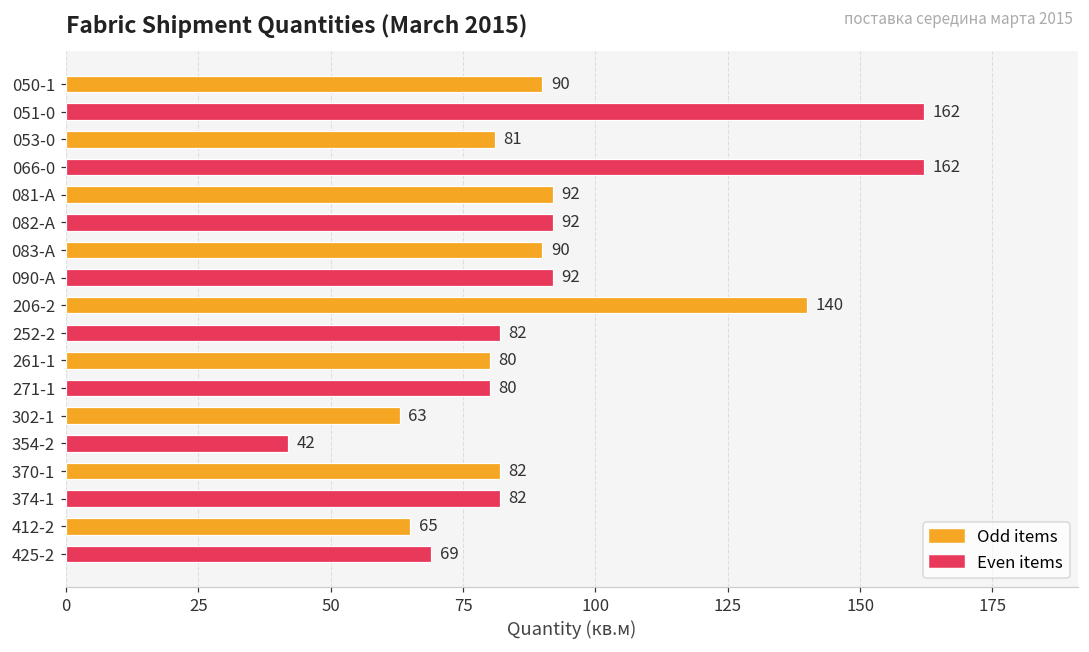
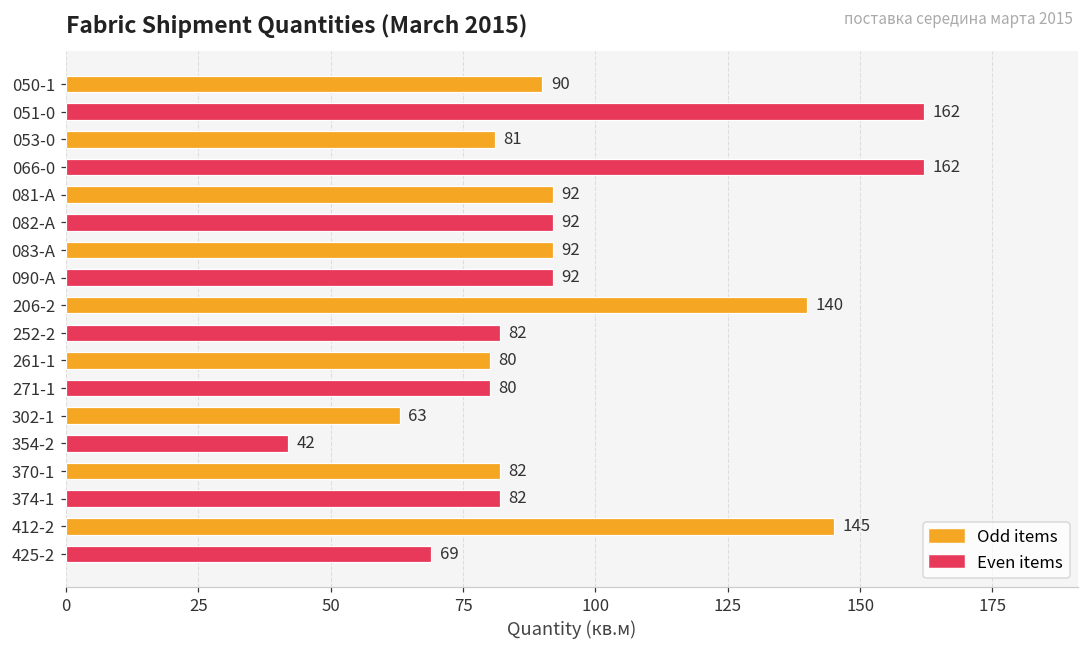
  {
    "050-1": 90,
    "051-0": 162,
    "053-0": 81,
    "066-0": 162,
    "081-A": 92,
    "082-A": 92,
-   "083-A": 90,
+   "083-A": 92,
    "090-A": 92,
    "206-2": 140,
    "252-2": 82,
    "261-1": 80,
    "271-1": 80,
    "302-1": 63,
    "354-2": 42,
    "370-1": 82,
    "374-1": 82,
-   "412-2": 65,
+   "412-2": 145,
    "425-2": 69
  }
